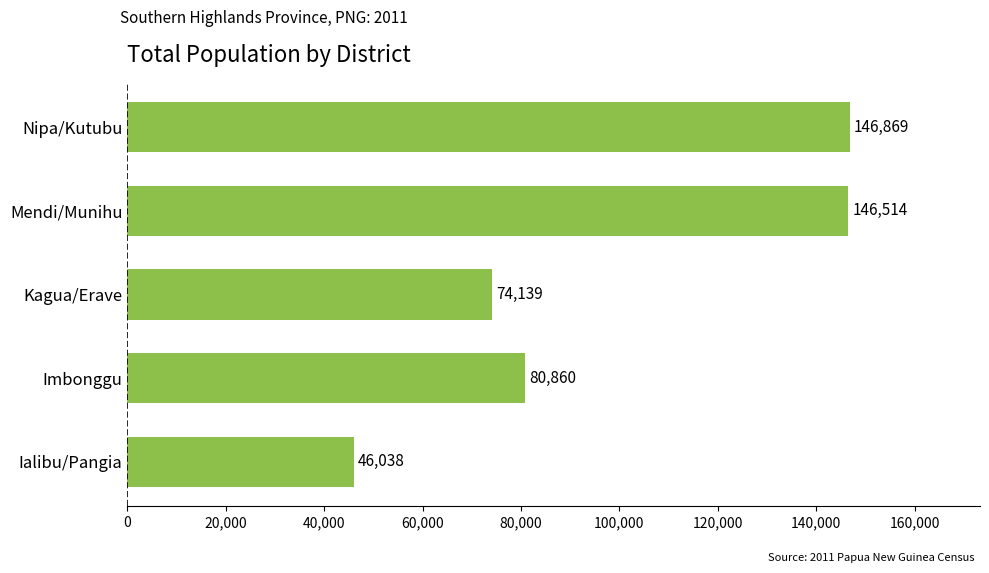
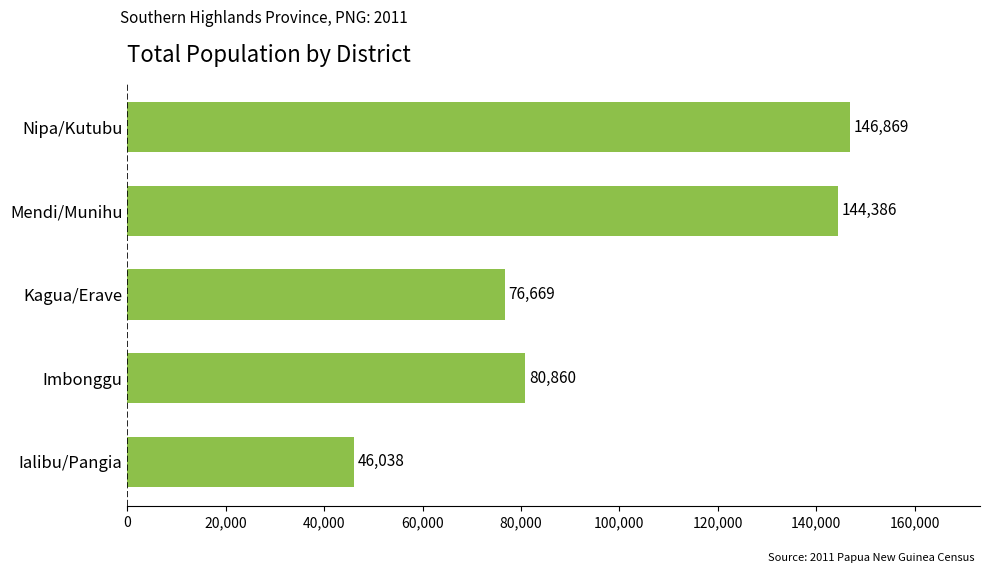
  {
    "Nipa/Kutubu": "146,869",
-   "Mendi/Munihu": "146,514",
-   "Kagua/Erave": "74,139",
+   "Mendi/Munihu": "144,386",
+   "Kagua/Erave": "76,669",
    "Imbonggu": "80,860",
    "Ialibu/Pangia": "46,038"
  }
